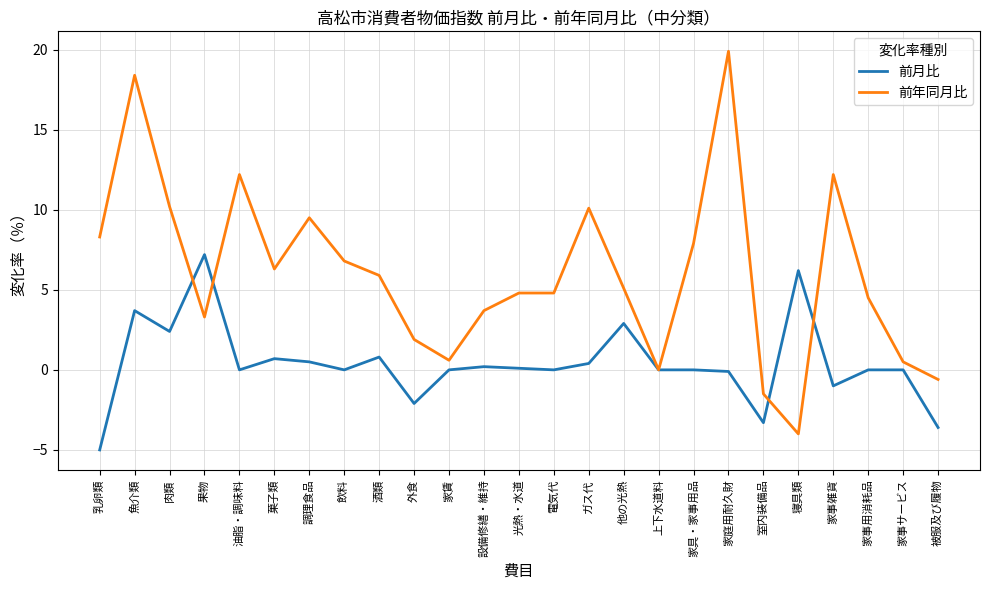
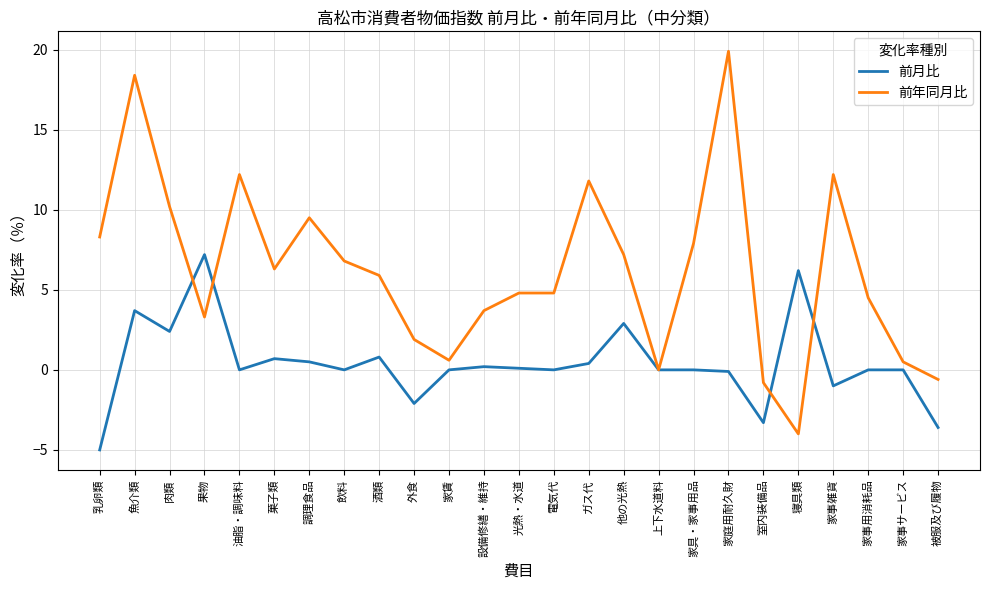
  {
    "前月比": {
      "乳卵類": -5.0,
      "魚介類": 3.7,
      "肉類": 2.4,
      "果物": 7.2,
      "油脂・調味料": 0.0,
      "菓子類": 0.7,
      "調理食品": 0.5,
      "飲料": 0.0,
      "酒類": 0.8,
      "外食": -2.1,
      "家賃": 0.0,
      "設備修繕・維持": 0.2,
      "光熱・水道": 0.1,
      "電気代": 0.0,
      "ガス代": 0.4,
      "他の光熱": 2.9,
      "家具・家事用品": 0.0,
      "家庭用耐久財": -0.1,
      "室内装備品": -3.3,
      "寝具類": 6.2,
      "家事雑貨": -1.0,
      "家事用消耗品": 0.0,
      "家事サービス": 0.0,
      "被服及び履物": -3.6
    },
    "前年同月比": {
      "乳卵類": 8.3,
      "魚介類": 18.4,
      "肉類": 10.2,
      "果物": 3.3,
      "油脂・調味料": 12.2,
      "菓子類": 6.3,
      "調理食品": 9.5,
      "飲料": 6.8,
      "酒類": 5.9,
      "外食": 1.9,
      "家賃": 0.6,
      "設備修繕・維持": 3.7,
      "光熱・水道": 4.8,
      "電気代": 4.8,
-     "ガス代": 10.1,
-     "他の光熱": 5.1,
+     "ガス代": 11.8,
+     "他の光熱": 7.2,
      "家具・家事用品": 7.9,
      "家庭用耐久財": 19.9,
-     "室内装備品": -1.5,
+     "室内装備品": -0.8,
      "寝具類": -4.0,
      "家事雑貨": 12.2,
      "家事用消耗品": 4.5,
      "家事サービス": 0.5,
      "被服及び履物": -0.6
    }
  }
